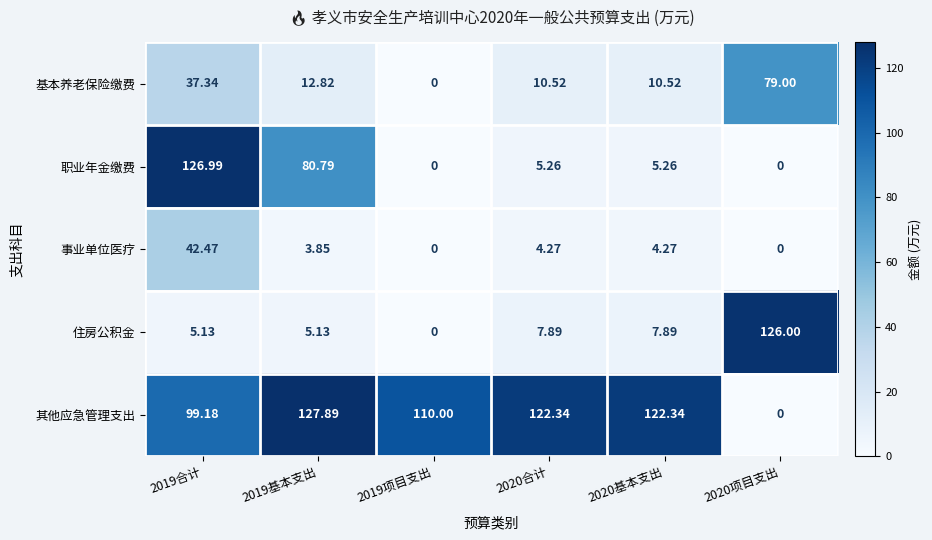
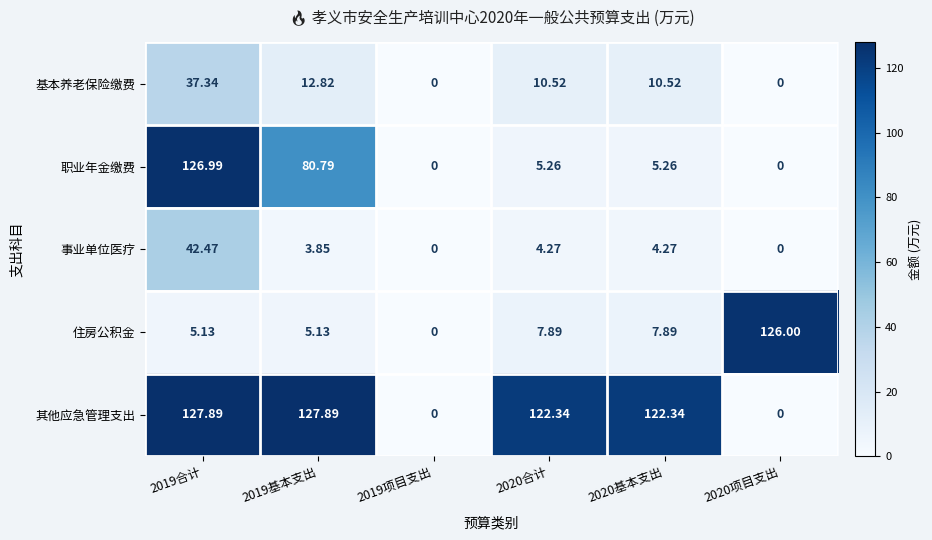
  {
    "基本养老保险缴费": {
      "2019合计": 37.34,
      "2019基本支出": 12.82,
      "2019项目支出": 0,
      "2020合计": 10.52,
      "2020基本支出": 10.52,
-     "2020项目支出": 79.00
+     "2020项目支出": 0
    },
    "职业年金缴费": {
      "2019合计": 126.99,
      "2019基本支出": 80.79,
      "2019项目支出": 0,
      "2020合计": 5.26,
      "2020基本支出": 5.26,
      "2020项目支出": 0
    },
    "事业单位医疗": {
      "2019合计": 42.47,
      "2019基本支出": 3.85,
      "2019项目支出": 0,
      "2020合计": 4.27,
      "2020基本支出": 4.27,
      "2020项目支出": 0
    },
    "住房公积金": {
      "2019合计": 5.13,
      "2019基本支出": 5.13,
      "2019项目支出": 0,
      "2020合计": 7.89,
      "2020基本支出": 7.89,
      "2020项目支出": 126.00
    },
    "其他应急管理支出": {
-     "2019合计": 99.18,
+     "2019合计": 127.89,
      "2019基本支出": 127.89,
-     "2019项目支出": 110.00,
+     "2019项目支出": 0,
      "2020合计": 122.34,
      "2020基本支出": 122.34,
      "2020项目支出": 0
    }
  }
